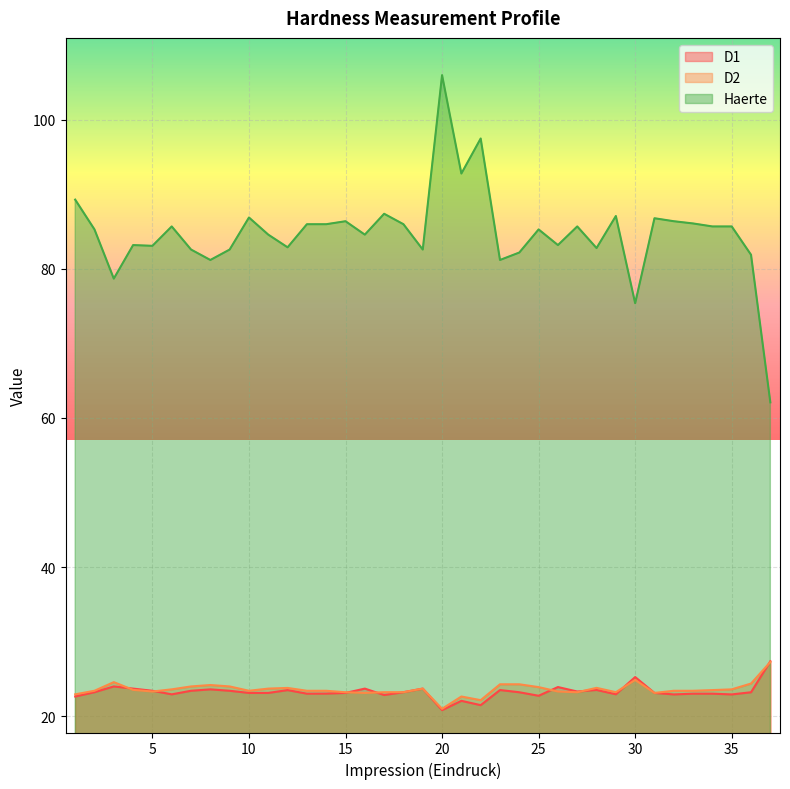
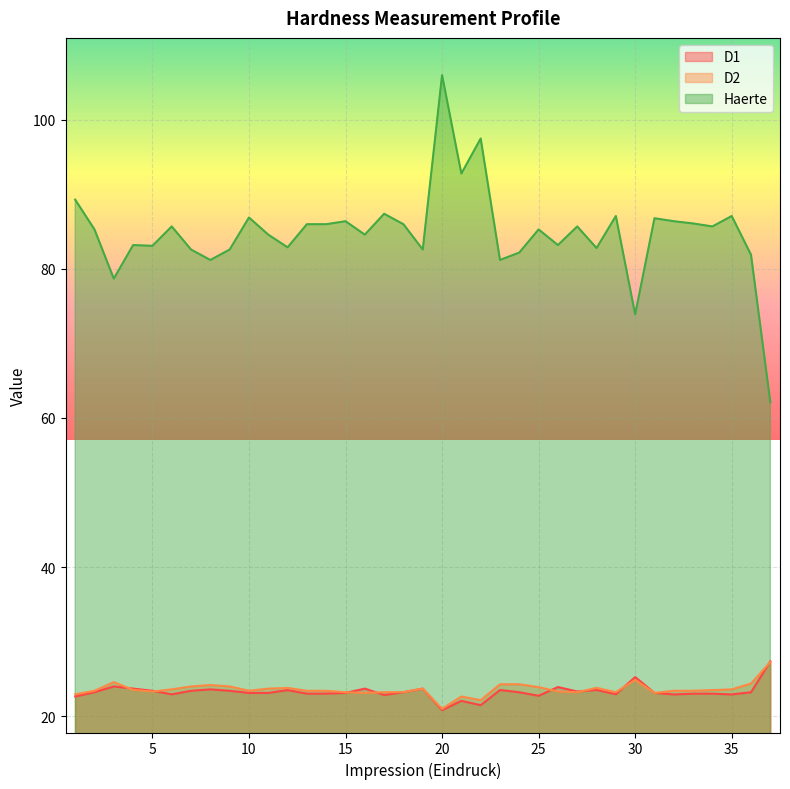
  {
    "Haerte": {
      "5": 83,
      "10": 87,
      "15": 86,
      "20": 106,
      "25": 85,
-     "30": 75,
-     "35": 86
+     "30": 74,
+     "35": 87
    }
  }
